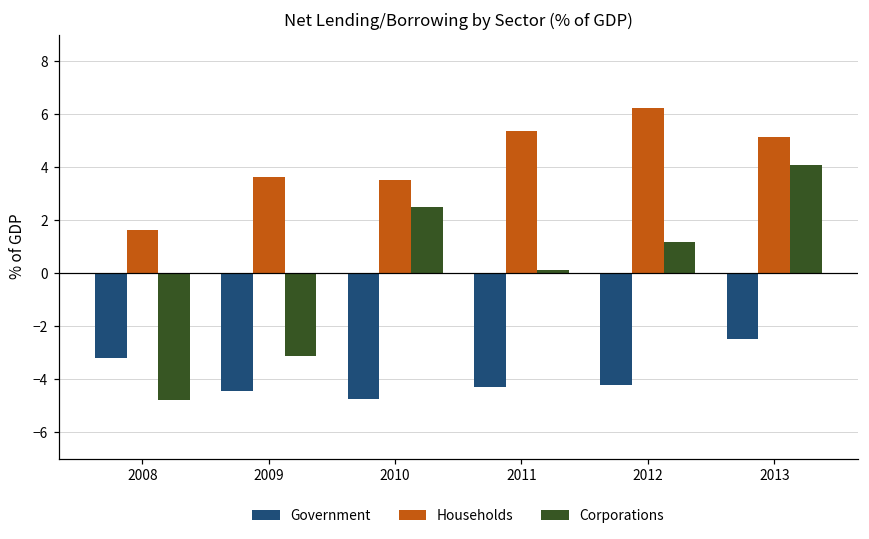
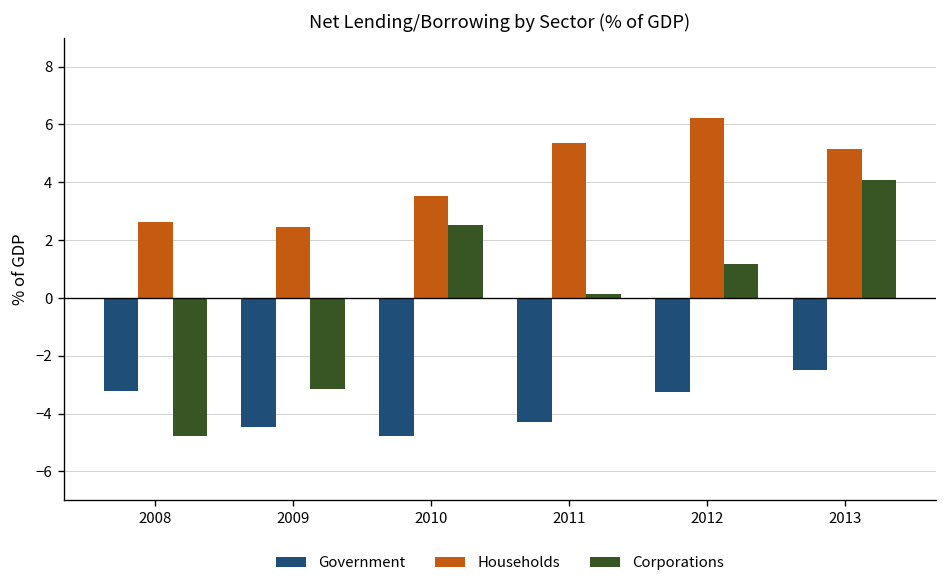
  {
    "Government": {
      "2008": -3.2,
      "2009": -4.5,
      "2010": -4.8,
      "2011": -4.3,
-     "2012": -4.2,
+     "2012": -3.3,
      "2013": -2.5
    },
    "Households": {
-     "2008": 1.6,
-     "2009": 3.6,
+     "2008": 2.6,
+     "2009": 2.5,
      "2010": 3.5,
      "2011": 5.4,
      "2012": 6.2,
      "2013": 5.1
    },
    "Corporations": {
      "2008": -4.8,
      "2009": -3.1,
      "2010": 2.5,
      "2011": 0.1,
      "2012": 1.2,
      "2013": 4.1
    }
  }
